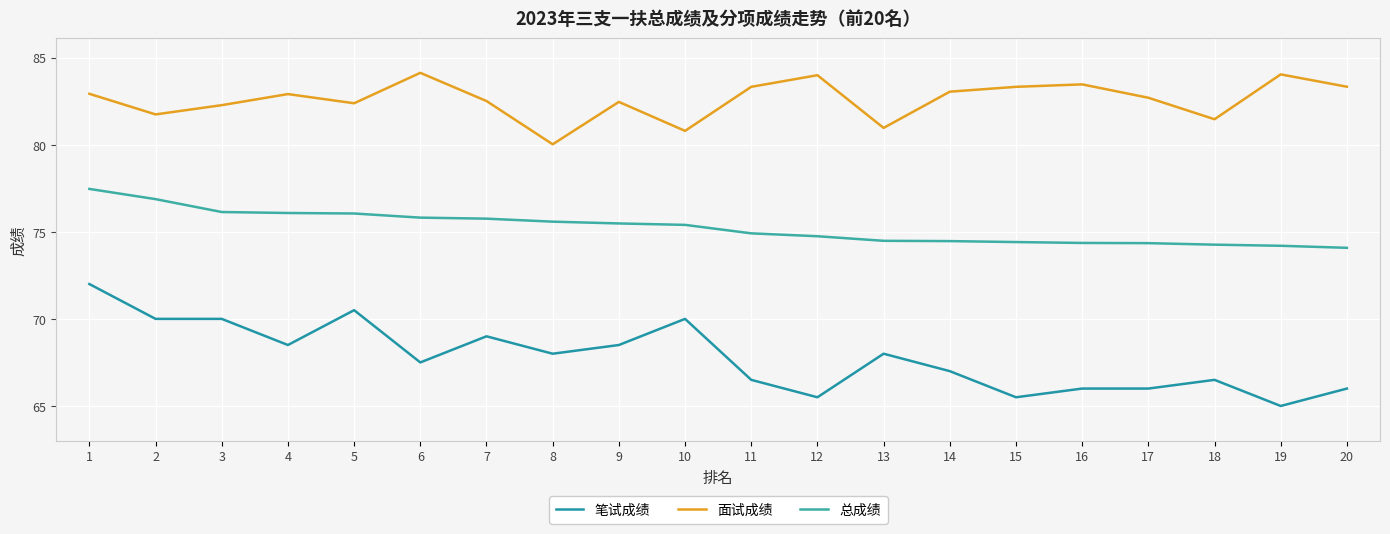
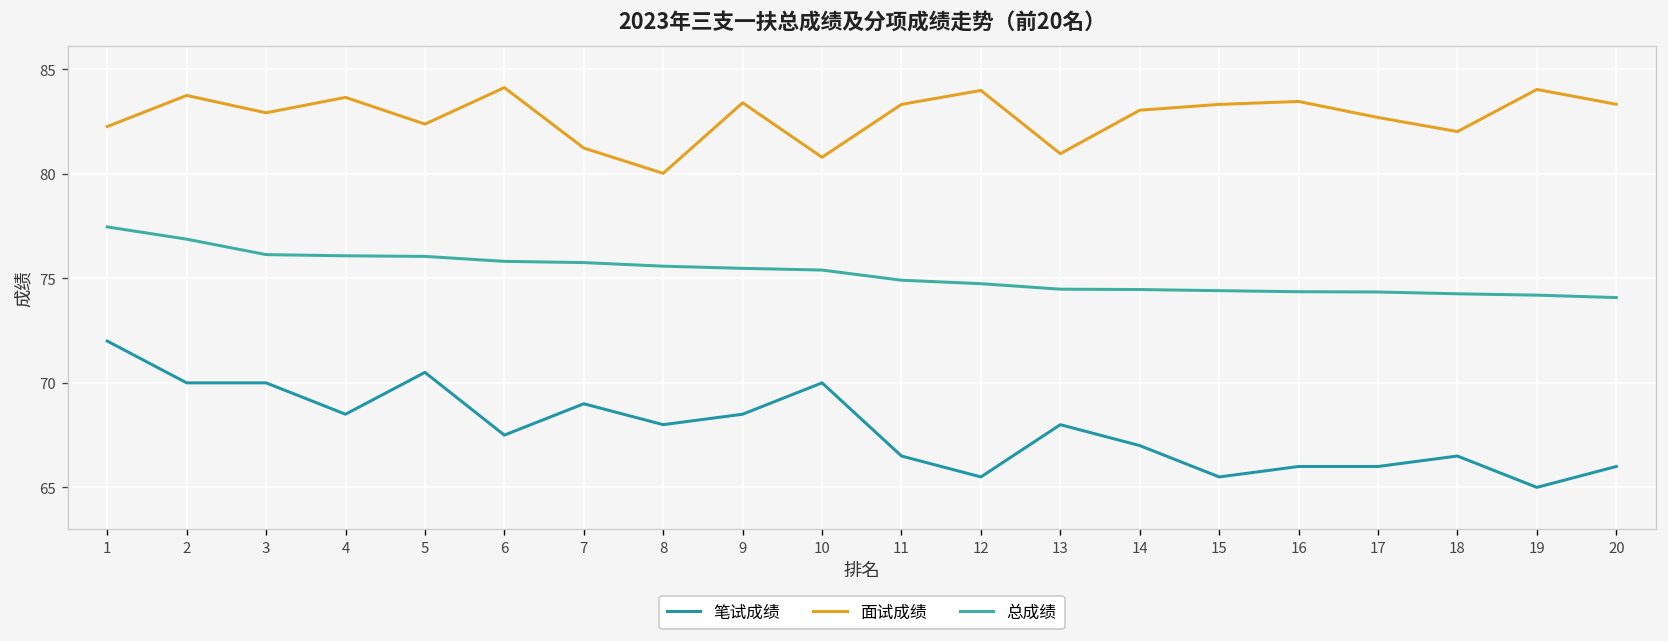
  {
    "面试成绩": {
-     "1": 82.9,
-     "2": 81.7,
-     "3": 82.3,
-     "4": 82.9,
+     "1": 82.3,
+     "2": 83.7,
+     "3": 82.9,
+     "4": 83.7,
      "5": 82.4,
      "6": 84.1,
-     "7": 82.5,
+     "7": 81.2,
      "8": 80.0,
-     "9": 82.5,
+     "9": 83.4,
      "10": 80.8,
      "11": 83.3,
      "12": 84.0,
      "13": 81.0,
      "14": 83.0,
      "15": 83.3,
      "16": 83.5,
      "17": 82.7,
-     "18": 81.5,
+     "18": 82.0,
      "19": 84.0,
      "20": 83.3
    }
  }
